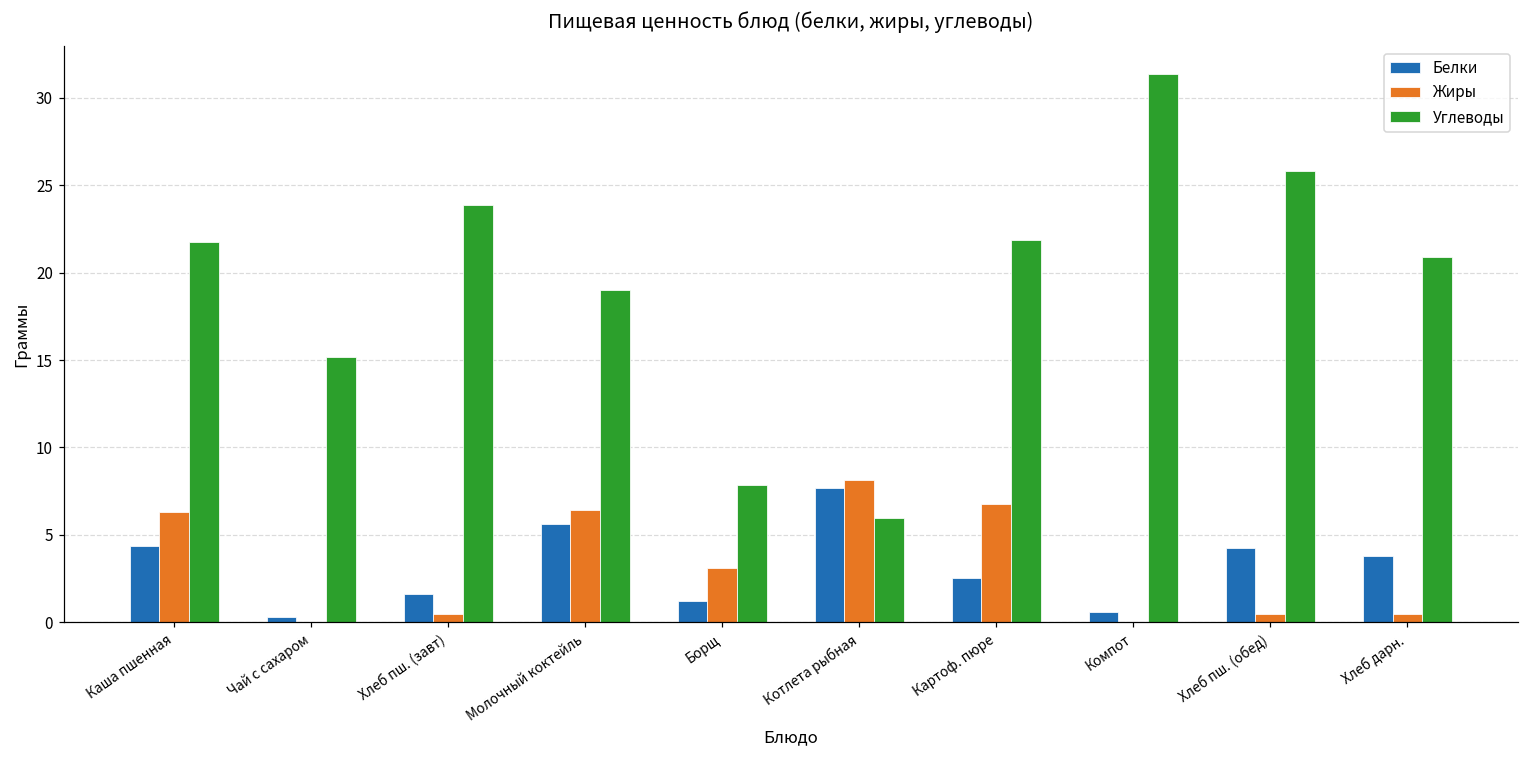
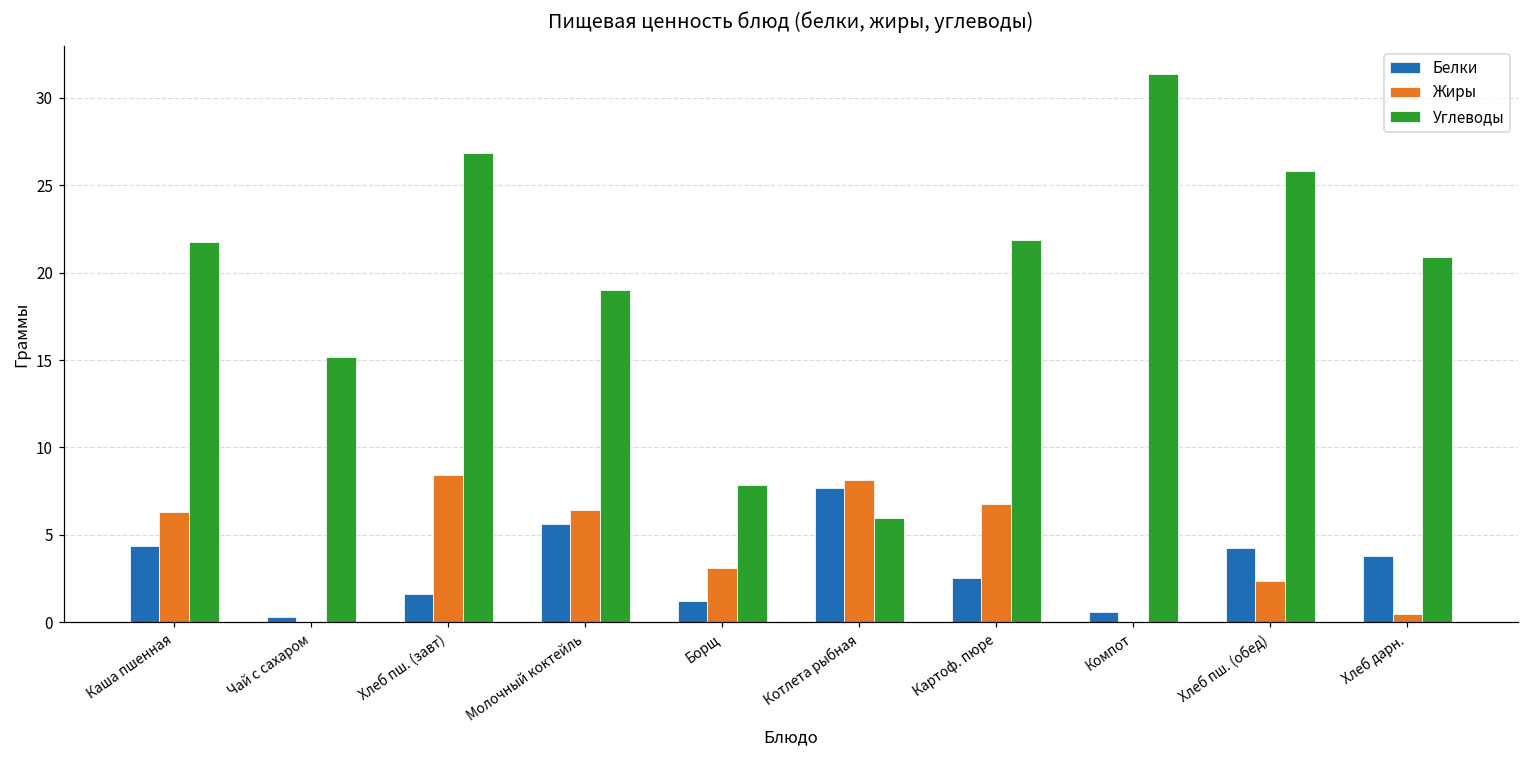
  {
    "Белки": {
      "Каша пшенная": 4.4,
      "Чай с сахаром": 0.3,
      "Хлеб пш. (завт)": 1.6,
      "Молочный коктейль": 5.6,
      "Борщ": 1.2,
      "Котлета рыбная": 7.7,
      "Картоф. пюре": 2.5,
      "Компот": 0.6,
      "Хлеб пш. (обед)": 4.3,
      "Хлеб дарн.": 3.8
    },
    "Жиры": {
      "Каша пшенная": 6.3,
      "Чай с сахаром": 0.0,
-     "Хлеб пш. (завт)": 0.5,
+     "Хлеб пш. (завт)": 8.4,
      "Молочный коктейль": 6.4,
      "Борщ": 3.1,
      "Котлета рыбная": 8.2,
      "Картоф. пюре": 6.8,
      "Компот": 0.0,
-     "Хлеб пш. (обед)": 0.5,
+     "Хлеб пш. (обед)": 2.3,
      "Хлеб дарн.": 0.5
    },
    "Углеводы": {
      "Каша пшенная": 21.8,
      "Чай с сахаром": 15.2,
-     "Хлеб пш. (завт)": 23.9,
+     "Хлеб пш. (завт)": 26.9,
      "Молочный коктейль": 19.0,
      "Борщ": 7.9,
      "Котлета рыбная": 5.9,
      "Картоф. пюре": 21.9,
      "Компот": 31.4,
      "Хлеб пш. (обед)": 25.8,
      "Хлеб дарн.": 20.9
    }
  }
